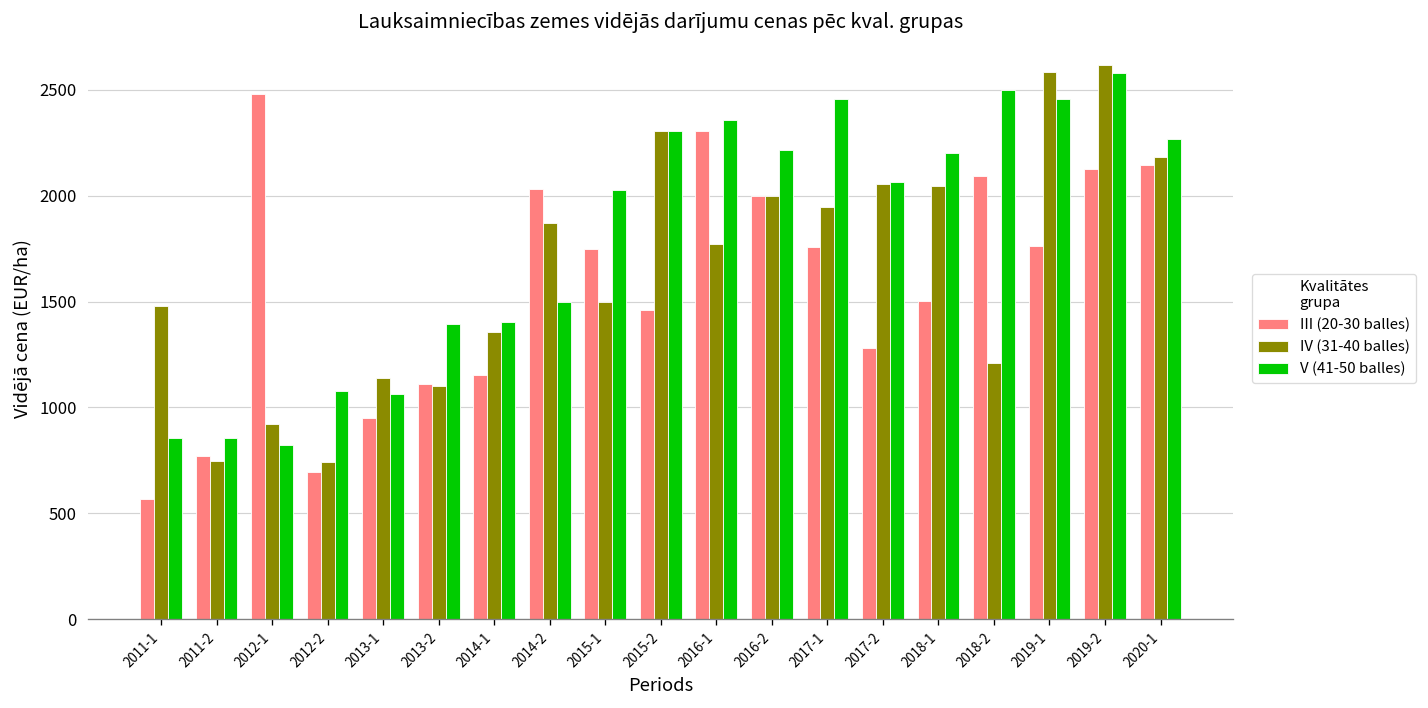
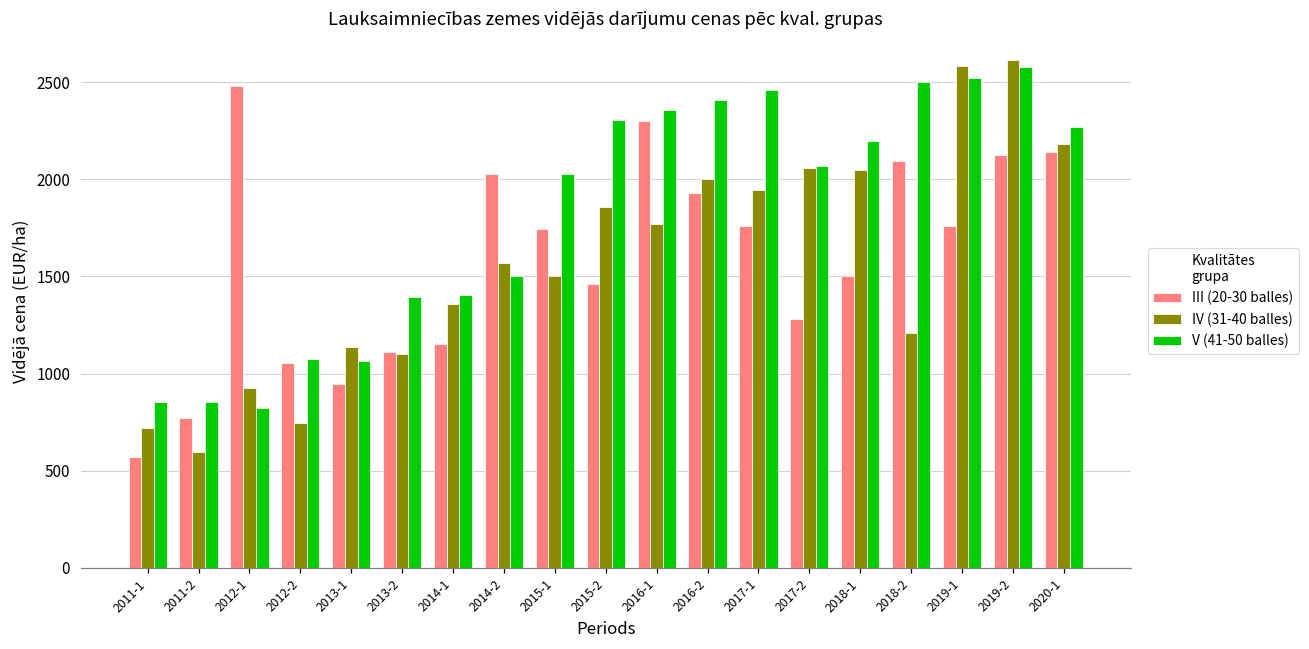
  {
    "III (20-30 balles)": {
      "2011-1": 570,
      "2011-2": 770,
      "2012-1": 2480,
-     "2012-2": 690,
+     "2012-2": 1050,
      "2013-1": 950,
      "2013-2": 1110,
      "2014-1": 1150,
      "2014-2": 2030,
      "2015-1": 1750,
      "2015-2": 1460,
      "2016-1": 2300,
-     "2016-2": 2000,
+     "2016-2": 1930,
      "2017-1": 1760,
      "2017-2": 1280,
      "2018-1": 1500,
      "2018-2": 2100,
      "2019-1": 1760,
      "2019-2": 2130,
      "2020-1": 2140
    },
    "IV (31-40 balles)": {
-     "2011-1": 1480,
-     "2011-2": 750,
+     "2011-1": 720,
+     "2011-2": 590,
      "2012-1": 920,
      "2012-2": 740,
      "2013-1": 1140,
      "2013-2": 1100,
      "2014-1": 1360,
-     "2014-2": 1870,
+     "2014-2": 1570,
      "2015-1": 1500,
-     "2015-2": 2300,
+     "2015-2": 1860,
      "2016-1": 1770,
      "2016-2": 2000,
      "2017-1": 1950,
      "2017-2": 2060,
      "2018-1": 2050,
      "2018-2": 1210,
      "2019-1": 2580,
      "2019-2": 2620,
      "2020-1": 2180
    },
    "V (41-50 balles)": {
      "2011-1": 850,
      "2011-2": 850,
      "2012-1": 820,
      "2012-2": 1080,
      "2013-1": 1060,
      "2013-2": 1390,
      "2014-1": 1400,
      "2014-2": 1500,
      "2015-1": 2030,
      "2015-2": 2310,
      "2016-1": 2360,
-     "2016-2": 2220,
+     "2016-2": 2410,
      "2017-1": 2460,
      "2017-2": 2070,
      "2018-1": 2200,
      "2018-2": 2500,
-     "2019-1": 2460,
+     "2019-1": 2520,
      "2019-2": 2580,
      "2020-1": 2270
    }
  }
